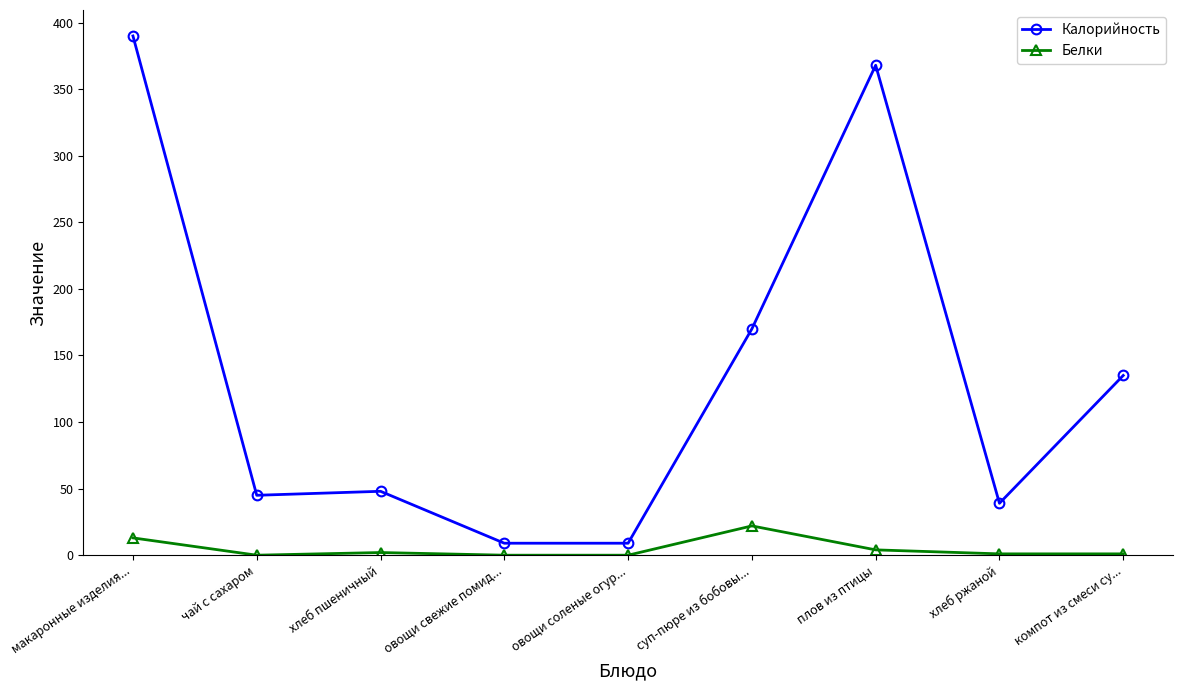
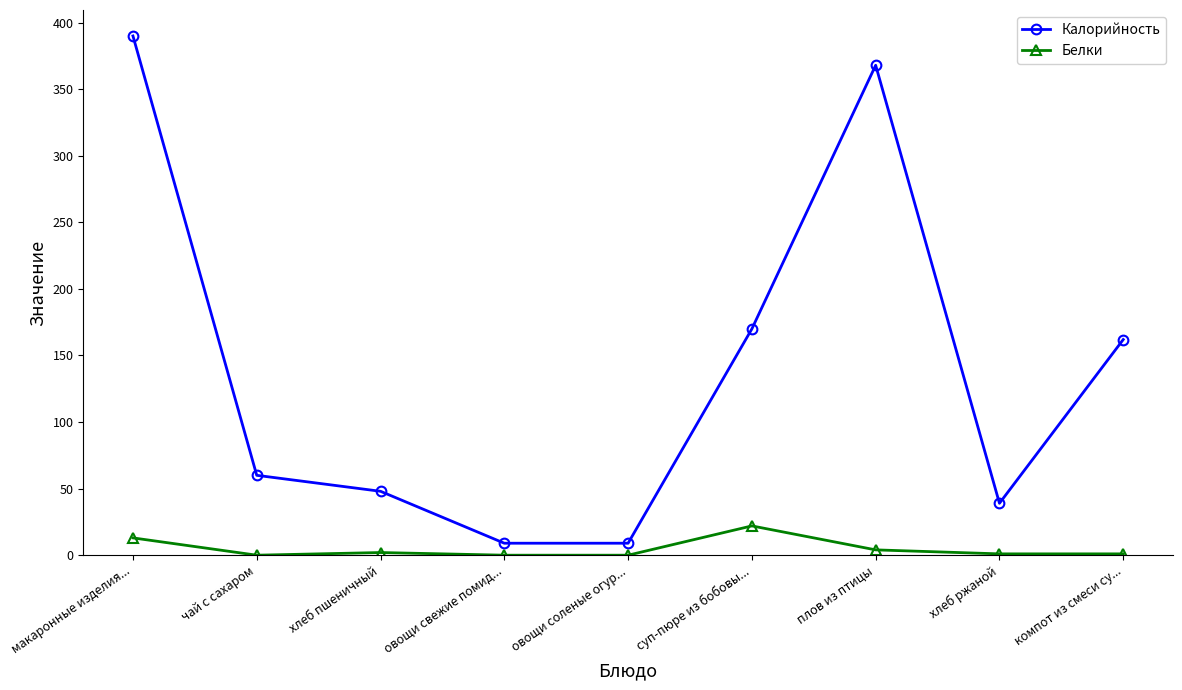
  {
    "Калорийность": {
      "макаронные изделия...": 390,
-     "чай с сахаром": 45,
+     "чай с сахаром": 60,
      "хлеб пшеничный": 48,
      "овощи свежие помид...": 9,
      "овощи соленые огур...": 9,
      "суп-пюре из бобовы...": 170,
      "плов из птицы": 368,
      "хлеб ржаной": 39,
-     "компот из смеси су...": 135
+     "компот из смеси су...": 162
    },
    "Белки": {
      "макаронные изделия...": 13,
      "чай с сахаром": 0,
      "хлеб пшеничный": 2,
      "овощи свежие помид...": 0,
      "овощи соленые огур...": 0,
      "суп-пюре из бобовы...": 22,
      "плов из птицы": 4,
      "хлеб ржаной": 1,
      "компот из смеси су...": 1
    }
  }
